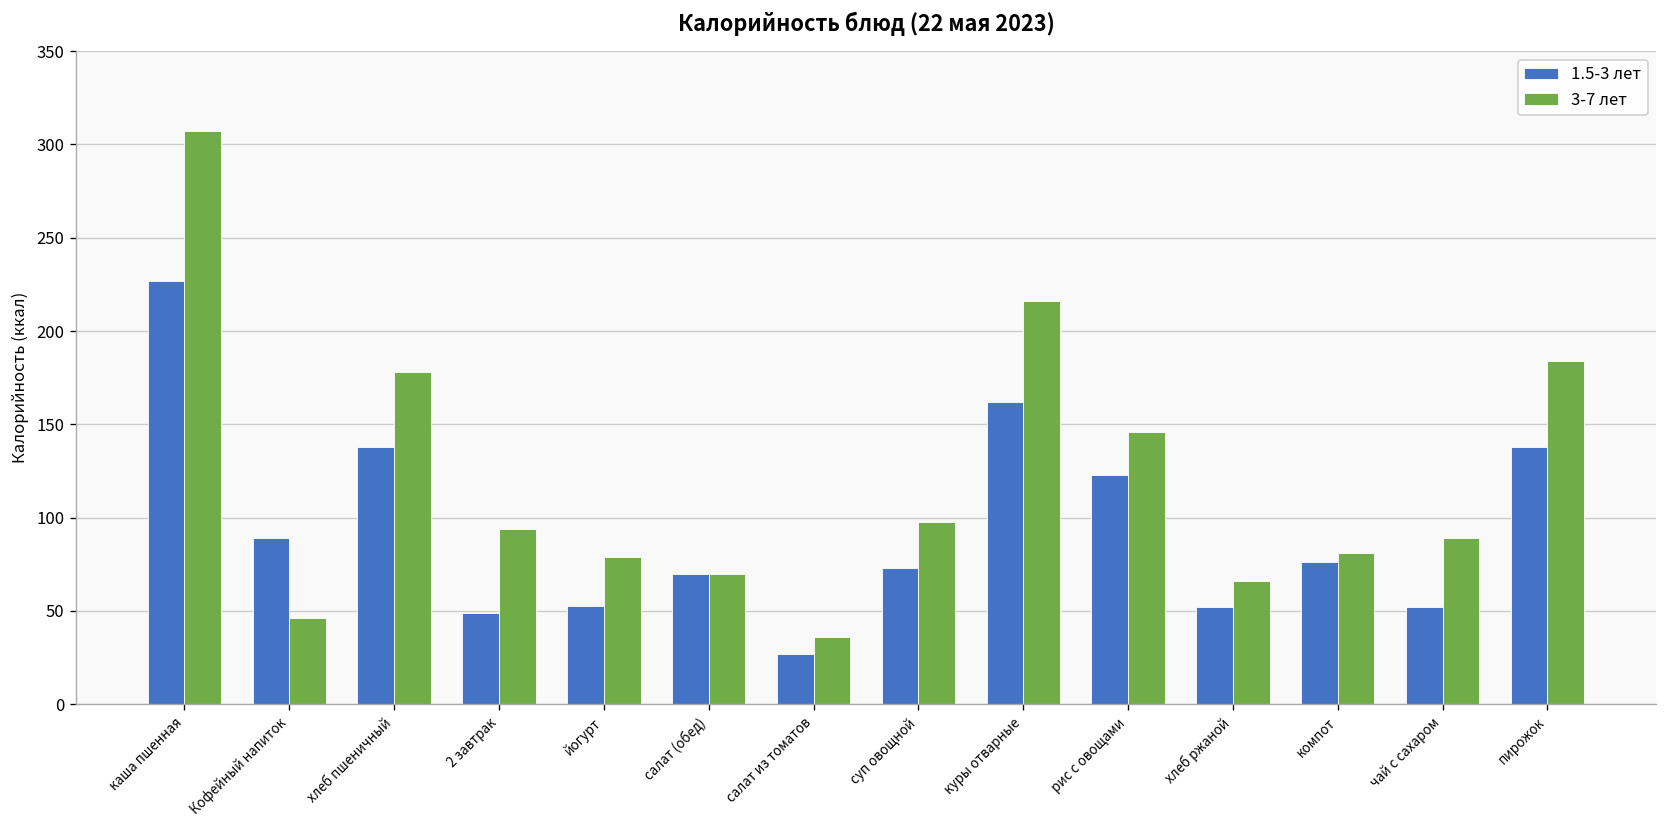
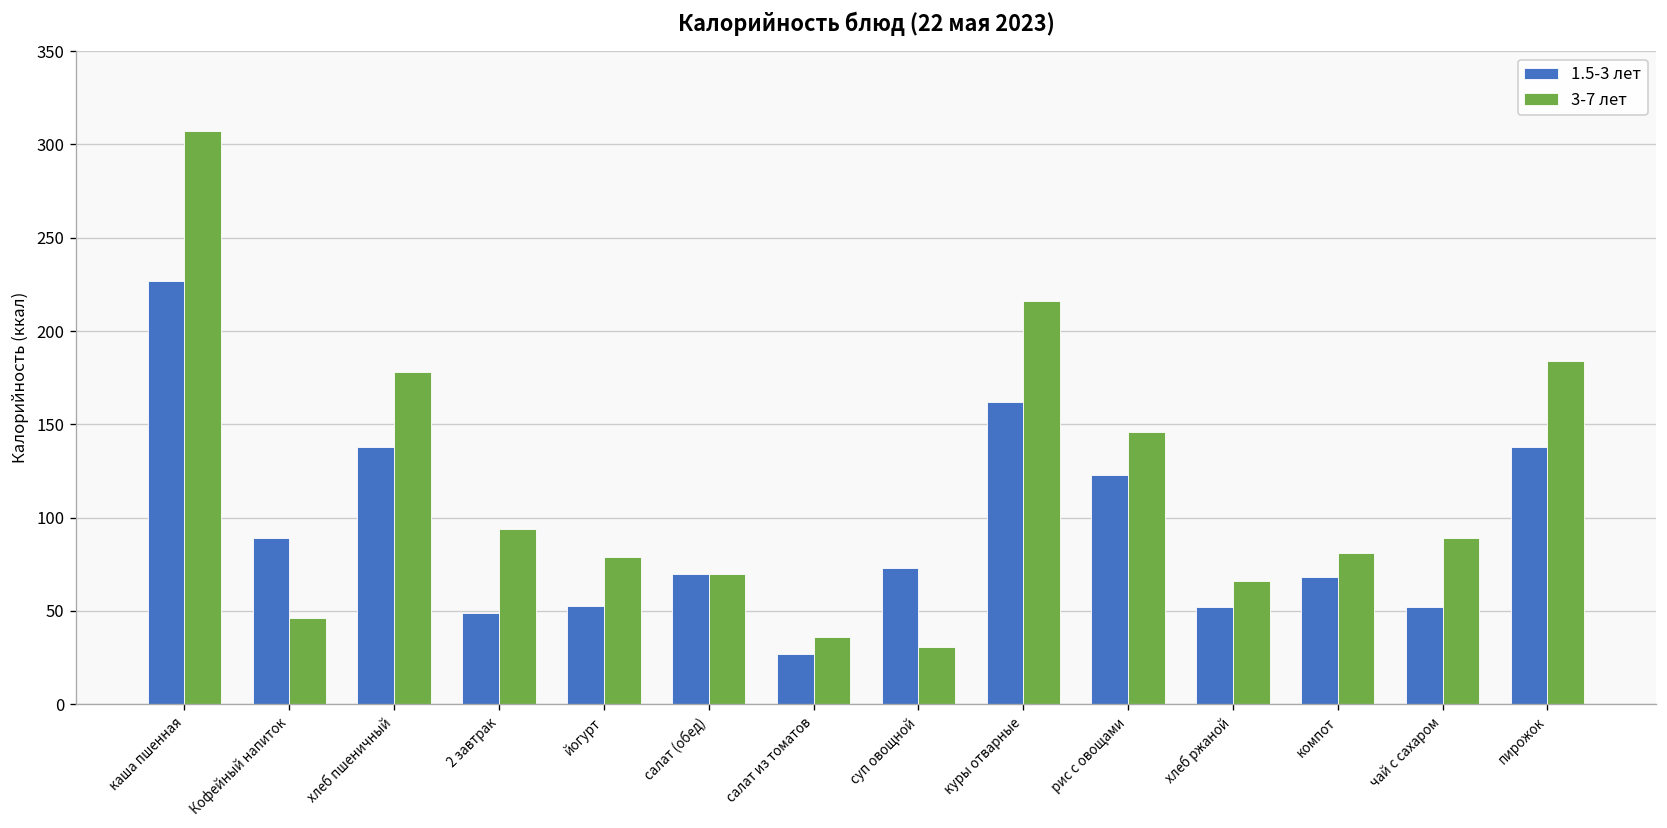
  {
    "1.5-3 лет": {
      "каша пшенная": 227,
      "Кофейный напиток": 89,
      "хлеб пшеничный": 138,
      "2 завтрак": 49,
      "йогурт": 53,
      "салат (обед)": 70,
      "салат из томатов": 27,
      "суп овощной": 73,
      "куры отварные": 162,
      "рис с овощами": 123,
      "хлеб ржаной": 52,
-     "компот": 76,
+     "компот": 68,
      "чай с сахаром": 52,
      "пирожок": 138
    },
    "3-7 лет": {
      "каша пшенная": 307,
      "Кофейный напиток": 46,
      "хлеб пшеничный": 178,
      "2 завтрак": 94,
      "йогурт": 79,
      "салат (обед)": 70,
      "салат из томатов": 36,
-     "суп овощной": 97,
+     "суп овощной": 31,
      "куры отварные": 216,
      "рис с овощами": 146,
      "хлеб ржаной": 66,
      "компот": 81,
      "чай с сахаром": 89,
      "пирожок": 184
    }
  }
